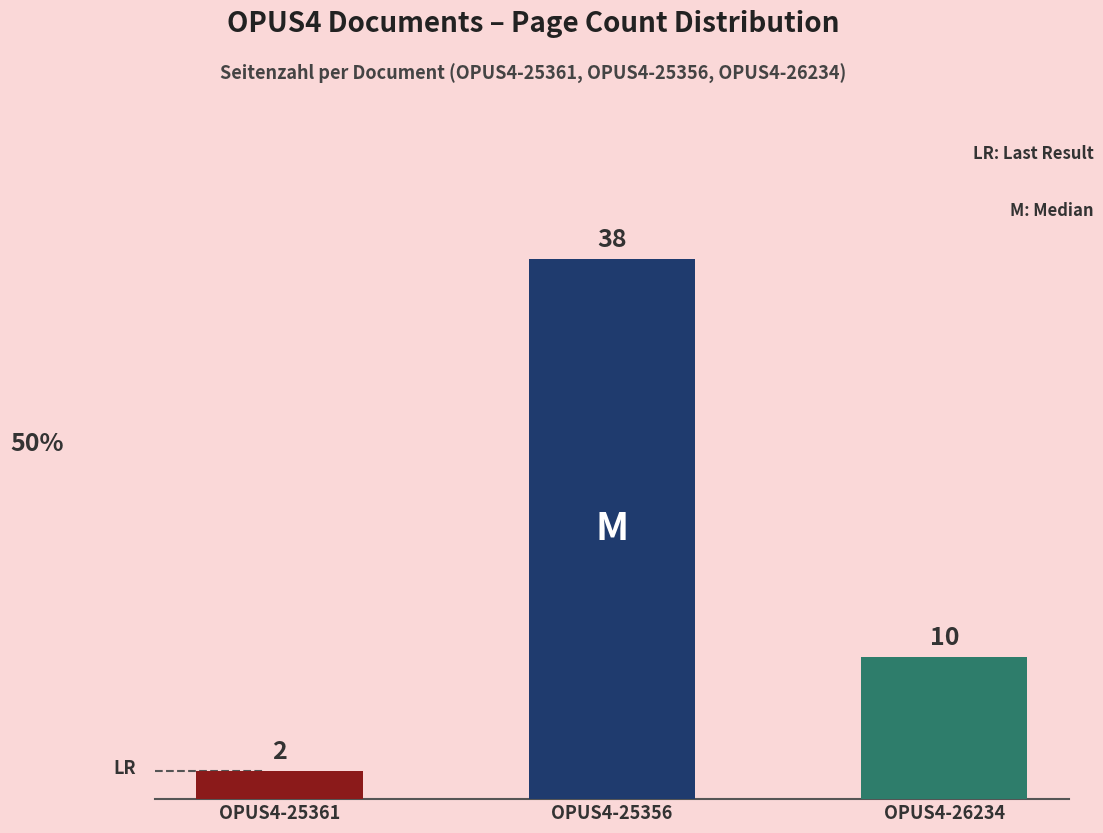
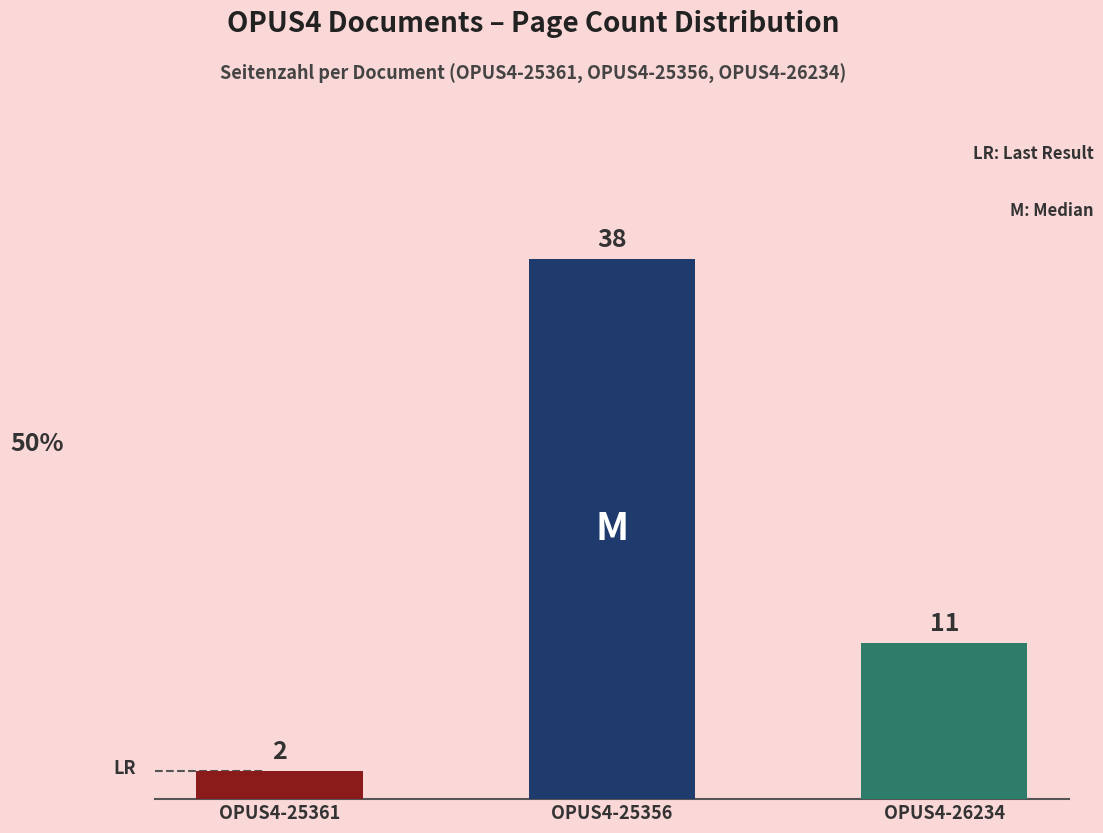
  {
    "OPUS4-25361": 2,
    "OPUS4-25356": 38,
-   "OPUS4-26234": 10
+   "OPUS4-26234": 11
  }
